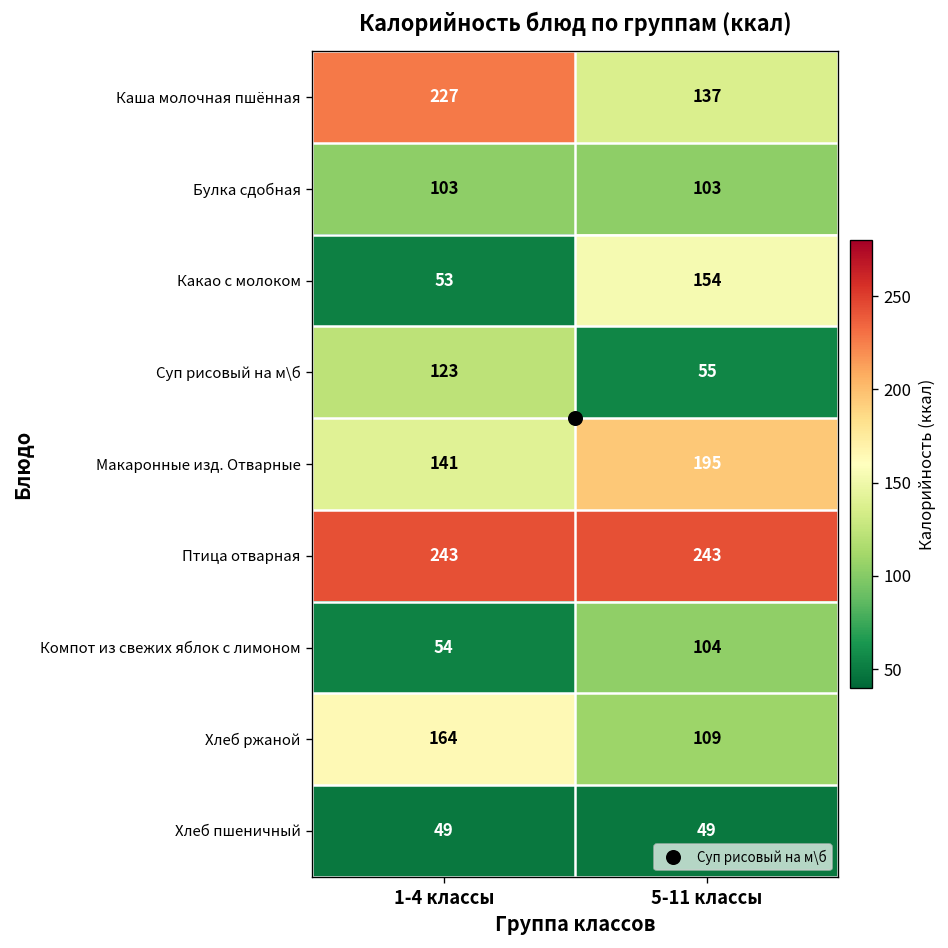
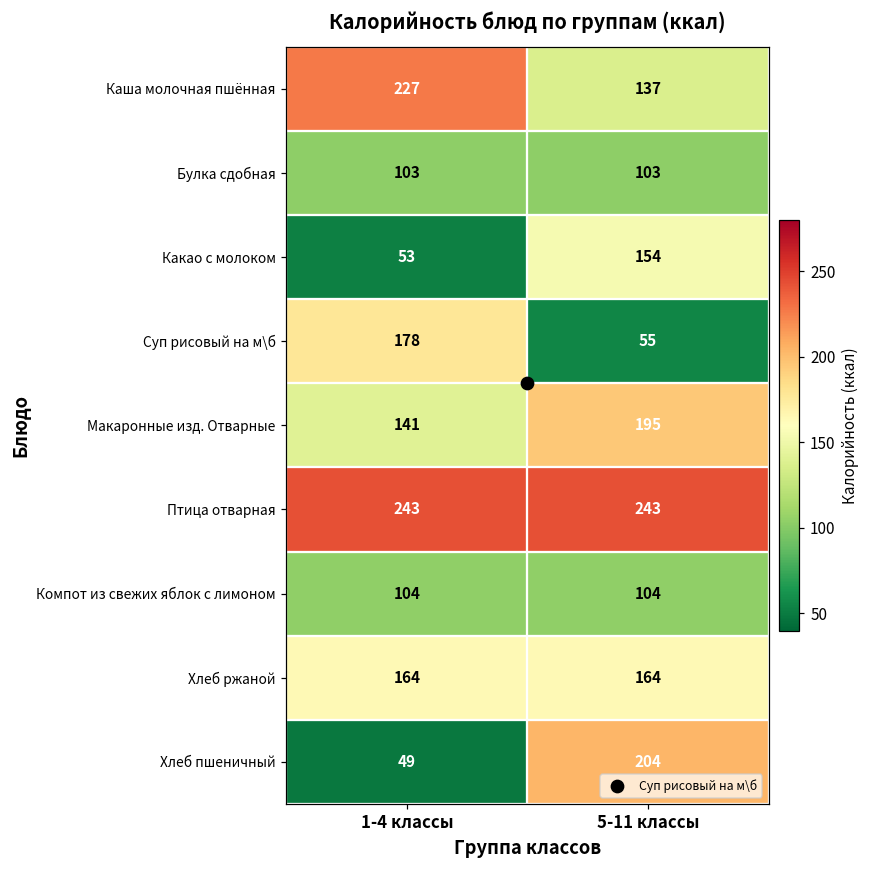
  {
    "Каша молочная пшённая": {
      "1-4 классы": 227,
      "5-11 классы": 137
    },
    "Булка сдобная": {
      "1-4 классы": 103,
      "5-11 классы": 103
    },
    "Какао с молоком": {
      "1-4 классы": 53,
      "5-11 классы": 154
    },
    "Суп рисовый на м\\б": {
-     "1-4 классы": 123,
+     "1-4 классы": 178,
      "5-11 классы": 55
    },
    "Макаронные изд. Отварные": {
      "1-4 классы": 141,
      "5-11 классы": 195
    },
    "Птица отварная": {
      "1-4 классы": 243,
      "5-11 классы": 243
    },
    "Компот из свежих яблок с лимоном": {
-     "1-4 классы": 54,
+     "1-4 классы": 104,
      "5-11 классы": 104
    },
    "Хлеб ржаной": {
      "1-4 классы": 164,
-     "5-11 классы": 109
+     "5-11 классы": 164
    },
    "Хлеб пшеничный": {
      "1-4 классы": 49,
-     "5-11 классы": 49
+     "5-11 классы": 204
    }
  }
